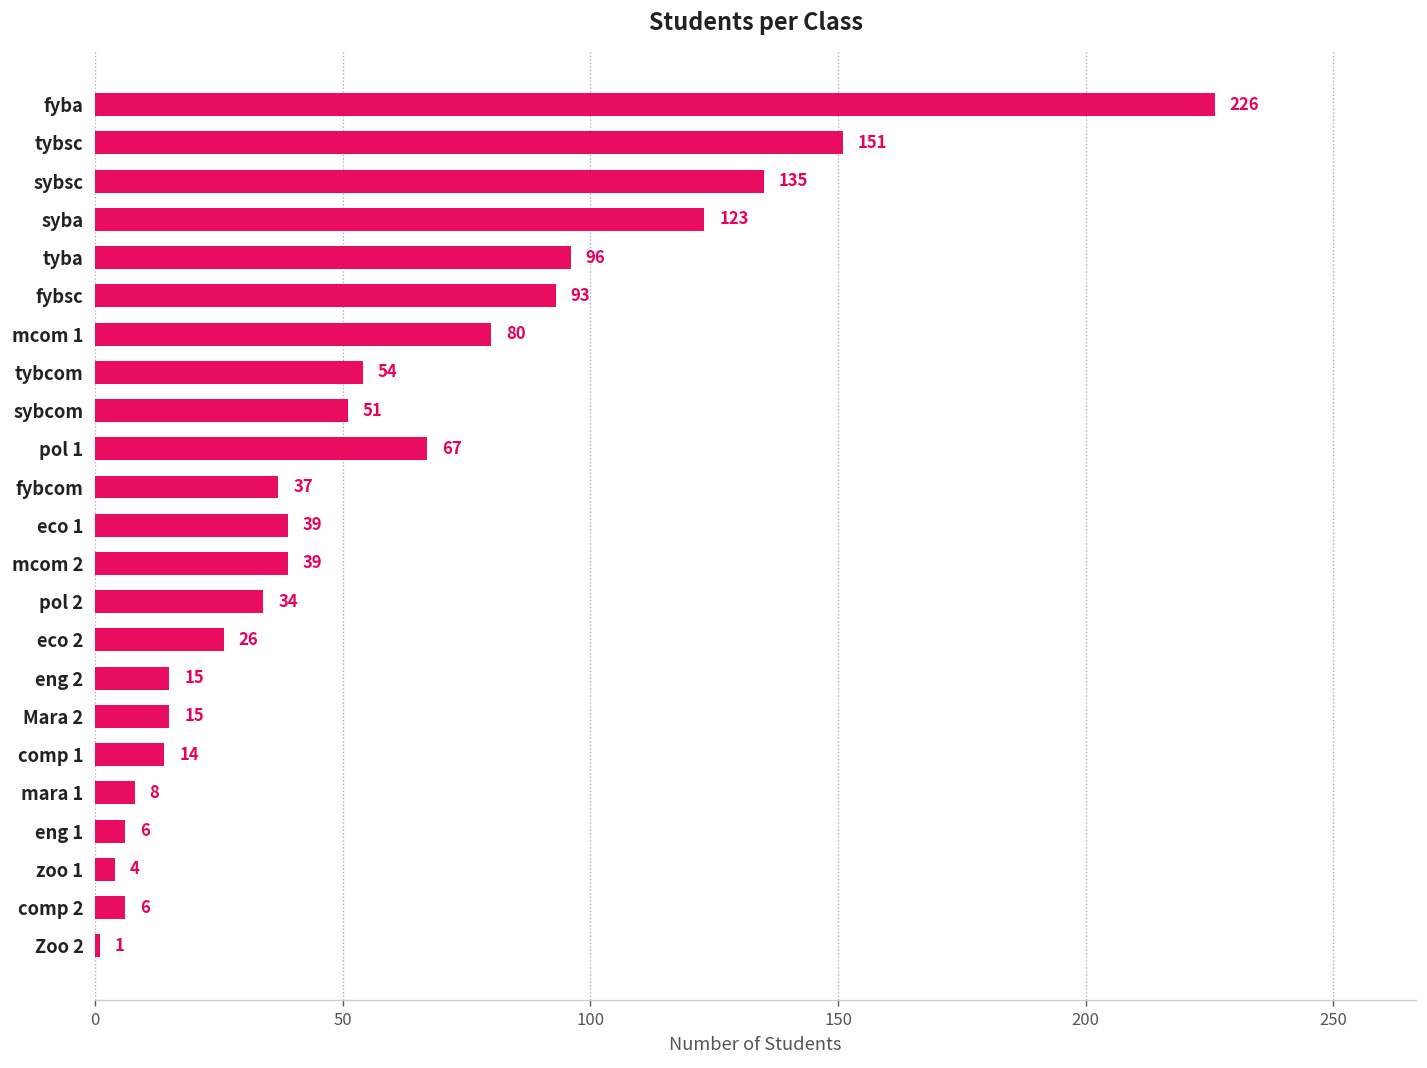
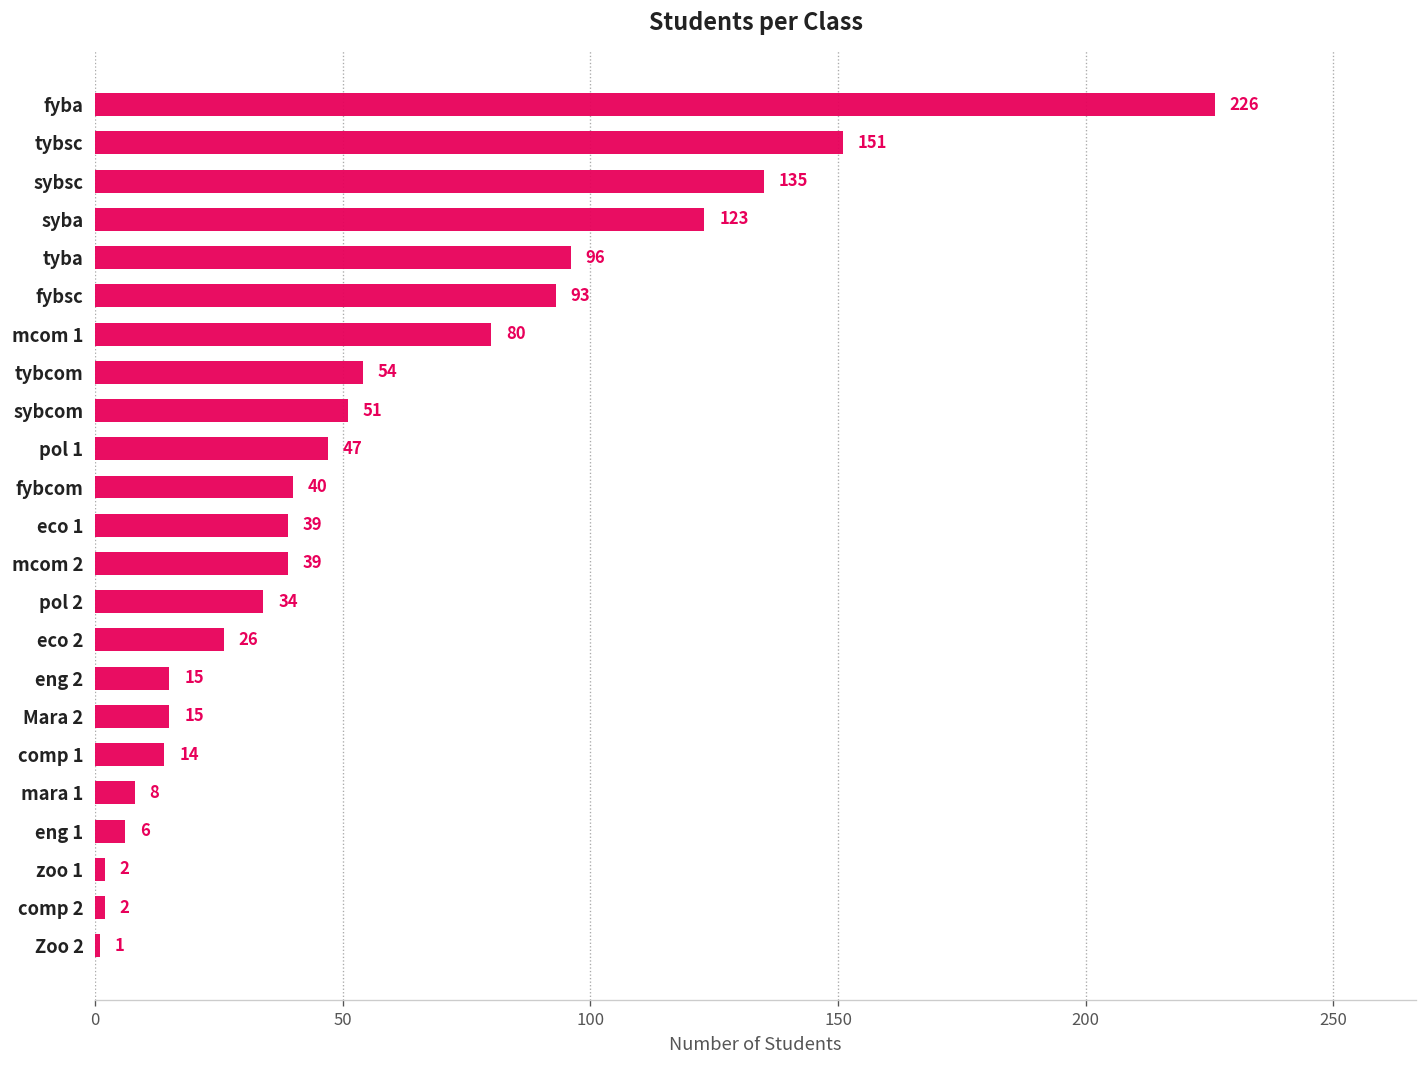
  {
    "fyba": 226,
    "tybsc": 151,
    "sybsc": 135,
    "syba": 123,
    "tyba": 96,
    "fybsc": 93,
    "mcom 1": 80,
    "tybcom": 54,
    "sybcom": 51,
-   "pol 1": 67,
-   "fybcom": 37,
+   "pol 1": 47,
+   "fybcom": 40,
    "eco 1": 39,
    "mcom 2": 39,
    "pol 2": 34,
    "eco 2": 26,
    "eng 2": 15,
    "Mara 2": 15,
    "comp 1": 14,
    "mara 1": 8,
    "eng 1": 6,
-   "zoo 1": 4,
-   "comp 2": 6,
+   "zoo 1": 2,
+   "comp 2": 2,
    "Zoo 2": 1
  }
